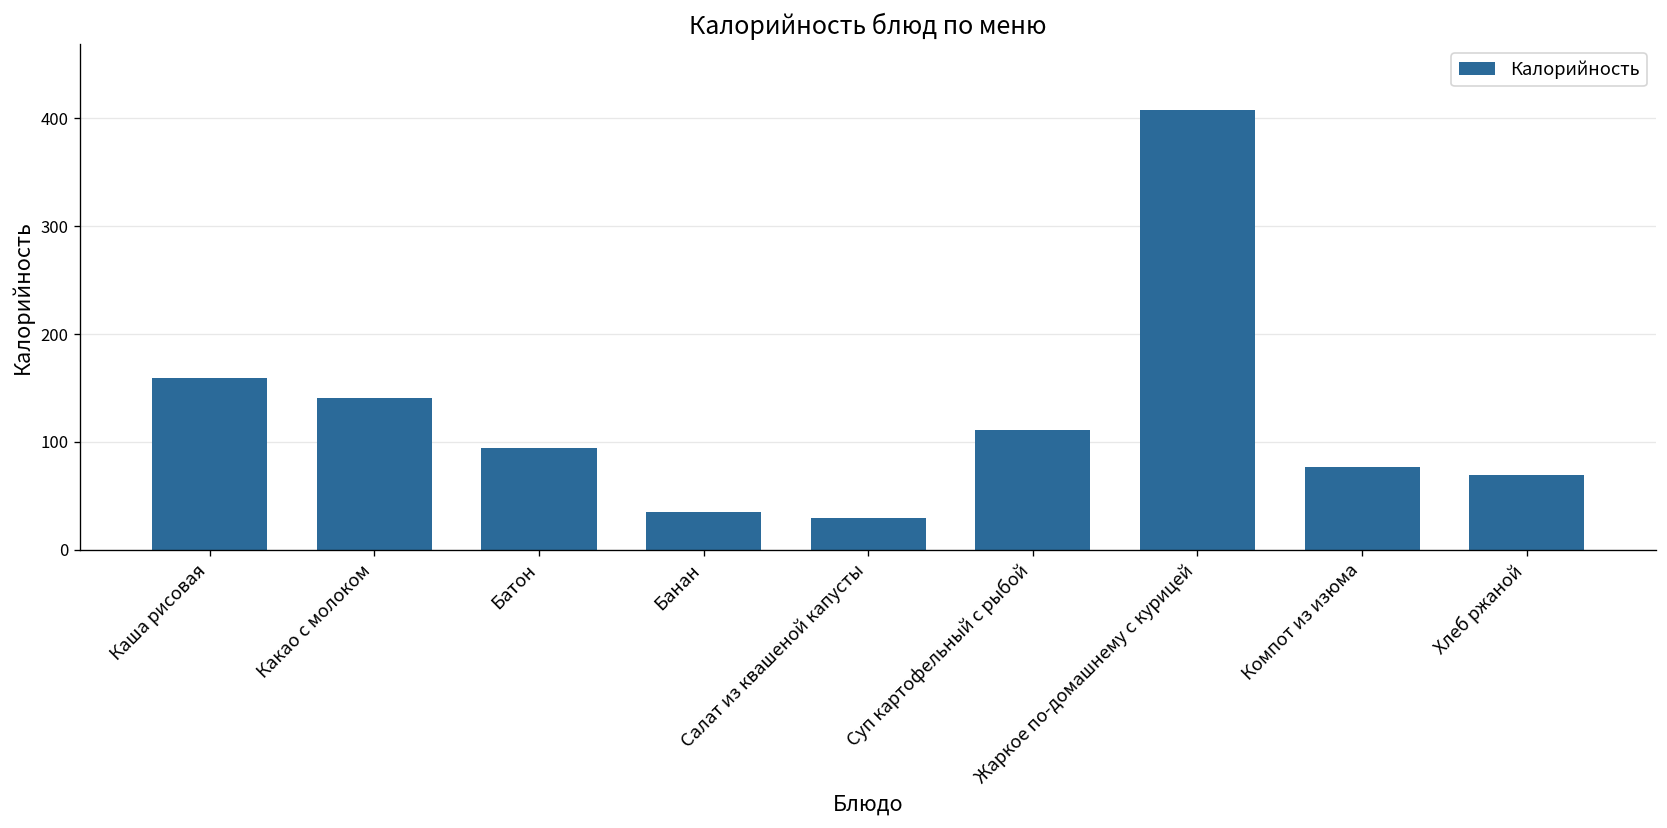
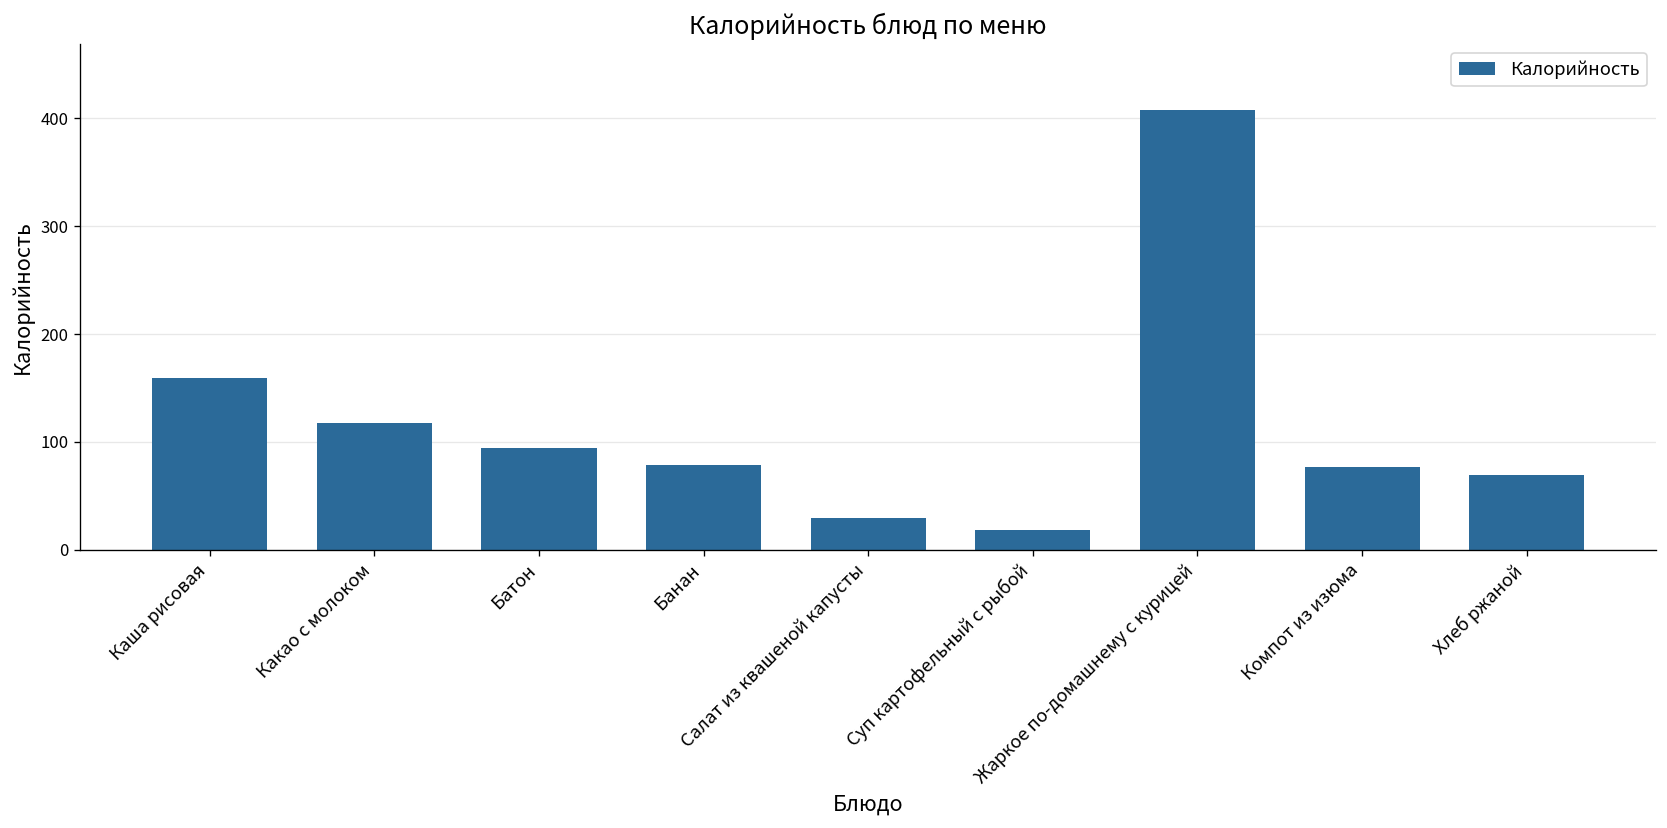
  {
    "Каша рисовая": 160,
-   "Какао с молоком": 140,
+   "Какао с молоком": 120,
    "Батон": 90,
-   "Банан": 30,
+   "Банан": 80,
    "Салат из квашеной капусты": 30,
-   "Суп картофельный с рыбой": 110,
+   "Суп картофельный с рыбой": 20,
    "Жаркое по-домашнему с курицей": 410,
    "Компот из изюма": 80,
    "Хлеб ржаной": 70
  }
